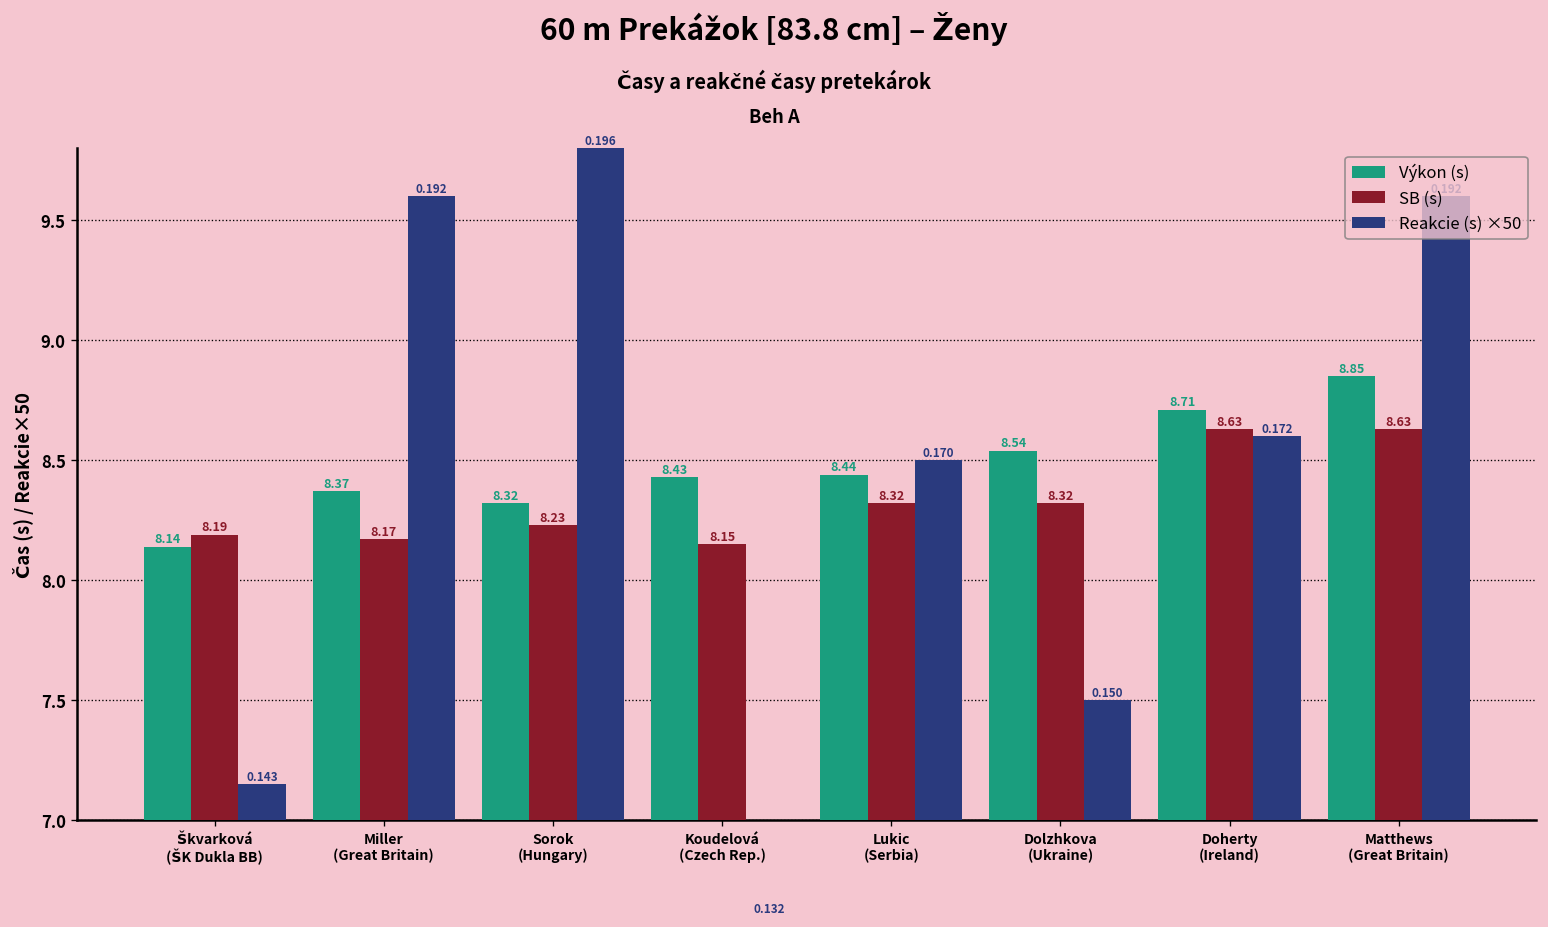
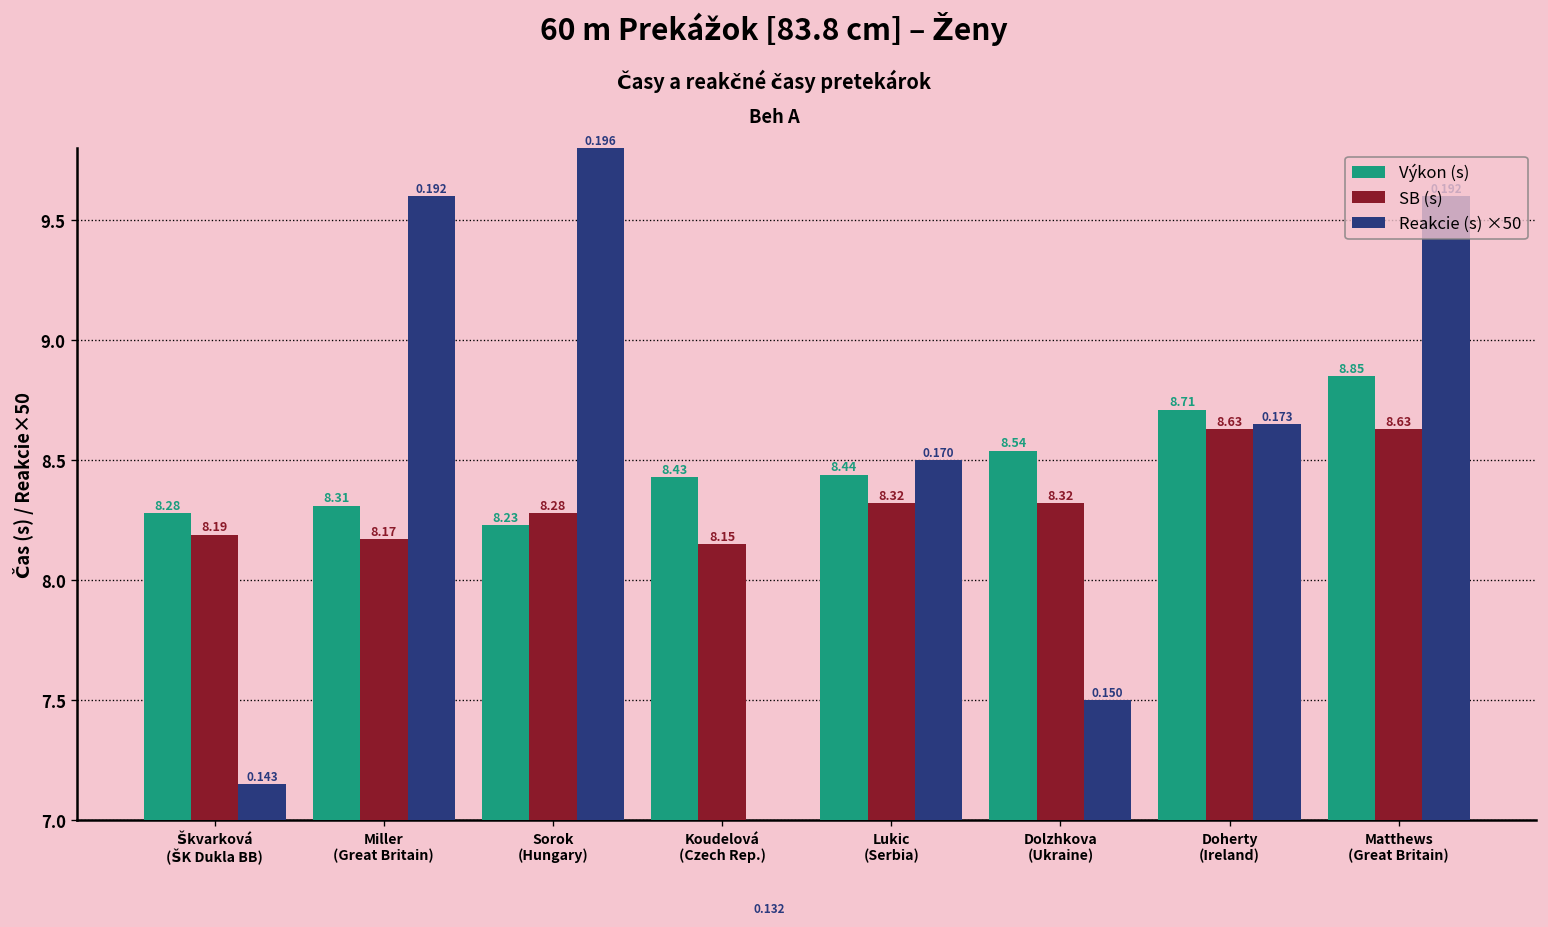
  {
    "Výkon (s)": {
-     "Škvarková (ŠK Dukla BB)": 8.14,
-     "Miller (Great Britain)": 8.37,
-     "Sorok (Hungary)": 8.32,
+     "Škvarková (ŠK Dukla BB)": 8.28,
+     "Miller (Great Britain)": 8.31,
+     "Sorok (Hungary)": 8.23,
      "Koudelová (Czech Rep.)": 8.43,
      "Lukic (Serbia)": 8.44,
      "Dolzhkova (Ukraine)": 8.54,
      "Doherty (Ireland)": 8.71,
      "Matthews (Great Britain)": 8.85
    },
    "SB (s)": {
      "Škvarková (ŠK Dukla BB)": 8.19,
      "Miller (Great Britain)": 8.17,
-     "Sorok (Hungary)": 8.23,
+     "Sorok (Hungary)": 8.28,
      "Koudelová (Czech Rep.)": 8.15,
      "Lukic (Serbia)": 8.32,
      "Dolzhkova (Ukraine)": 8.32,
      "Doherty (Ireland)": 8.63,
      "Matthews (Great Britain)": 8.63
    },
    "Reakcie (s) ×50": {
-     "Doherty (Ireland)": 0.172
+     "Doherty (Ireland)": 0.173
    }
  }
